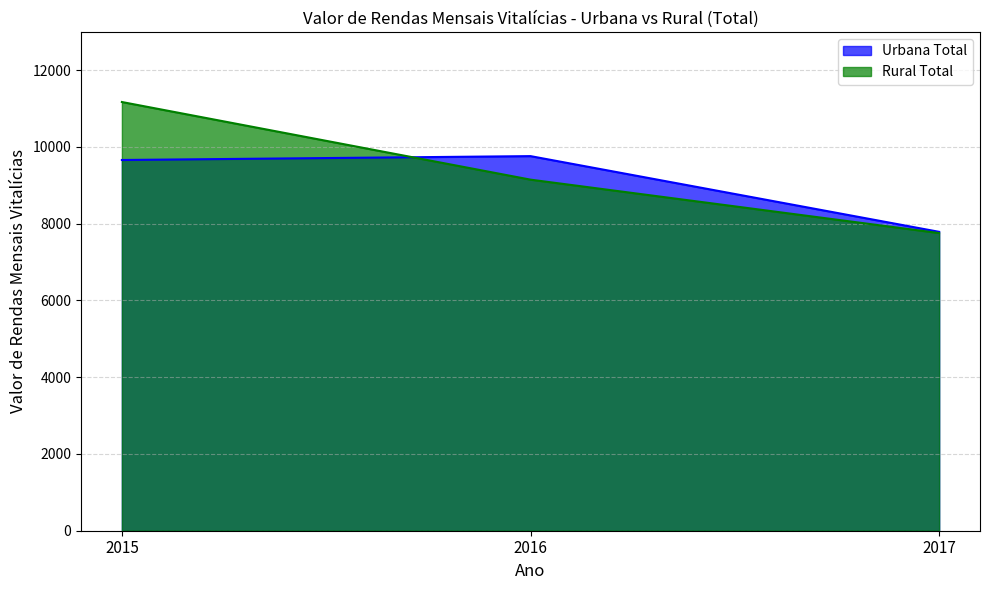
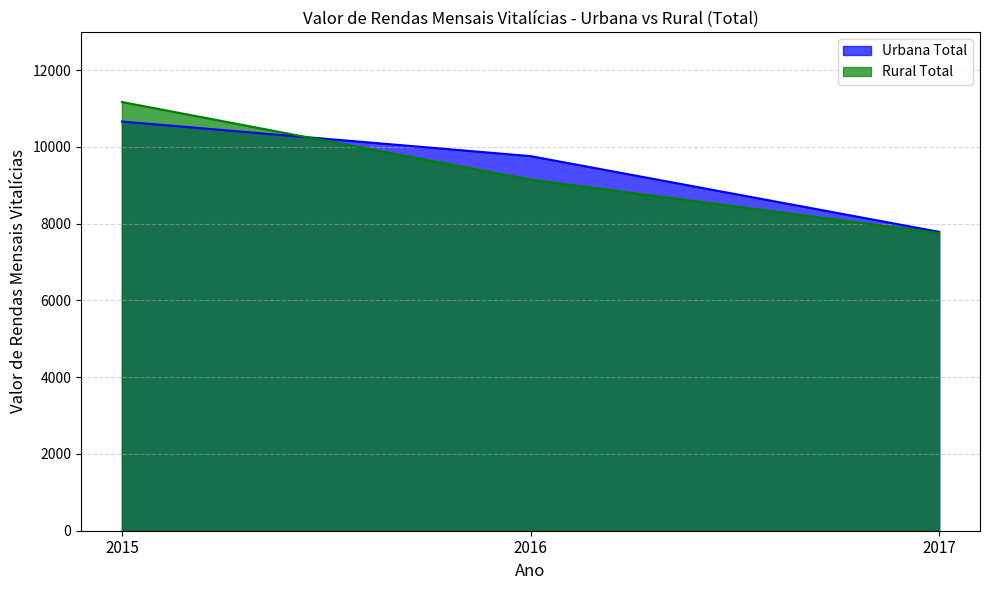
  {
    "Urbana Total": {
-     "2015": 9700,
+     "2015": 10700,
      "2016": 9800
    },
    "Rural Total": {
      "2015": 11200,
      "2016": 9100
    }
  }
